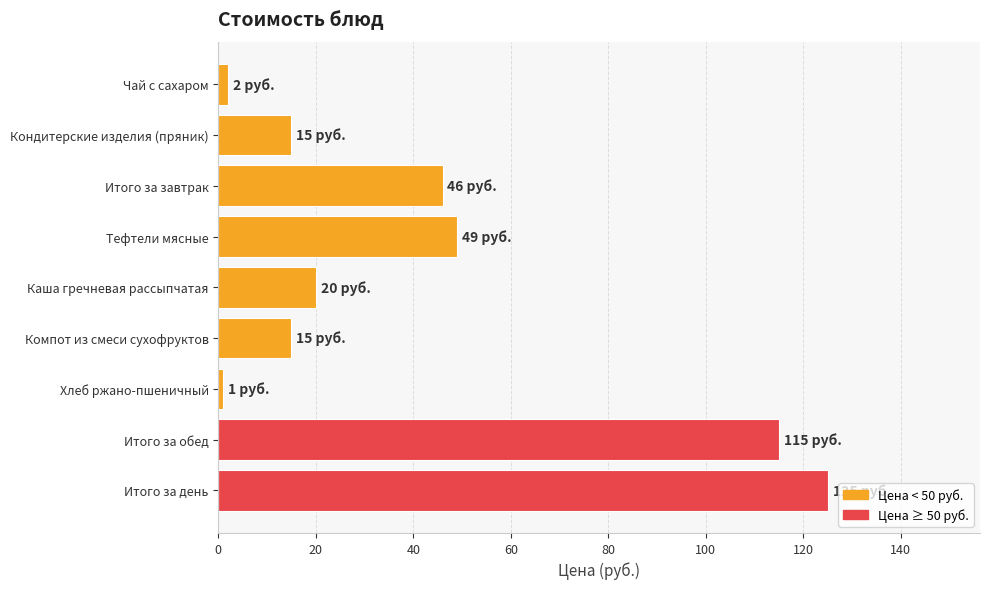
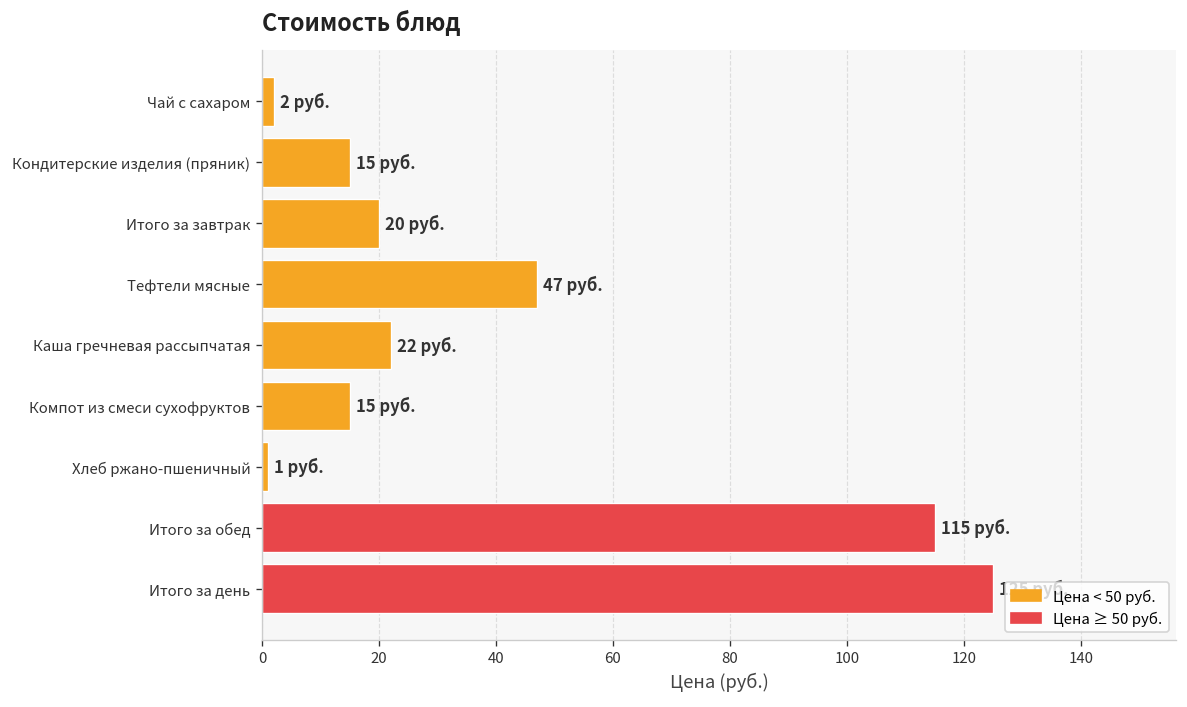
  {
    "Чай с сахаром": 2,
    "Кондитерские изделия (пряник)": 15,
-   "Итого за завтрак": 46,
-   "Тефтели мясные": 49,
-   "Каша гречневая рассыпчатая": 20,
+   "Итого за завтрак": 20,
+   "Тефтели мясные": 47,
+   "Каша гречневая рассыпчатая": 22,
    "Компот из смеси сухофруктов": 15,
    "Хлеб ржано-пшеничный": 1,
    "Итого за обед": 115
  }
